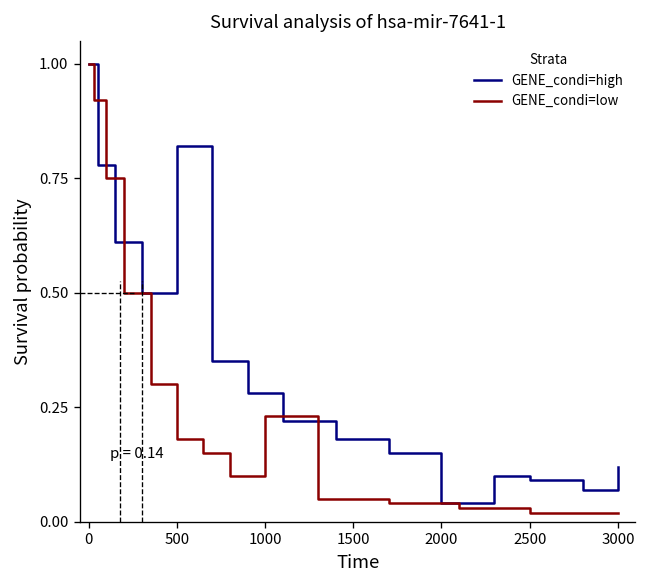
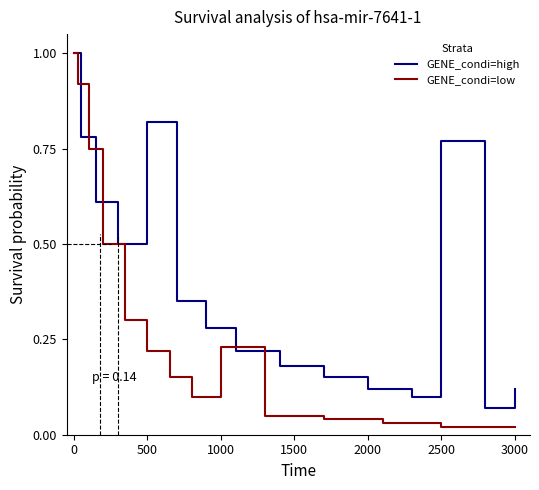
  {
    "GENE_condi=high": {
      "500": 0.82,
-     "2000": 0.04,
-     "2500": 0.09,
+     "2000": 0.12,
+     "2500": 0.77,
      "3000": 0.12
    },
    "GENE_condi=low": {
-     "500": 0.18,
+     "500": 0.22,
      "1000": 0.23,
      "2500": 0.02,
      "3000": 0.02
    }
  }
